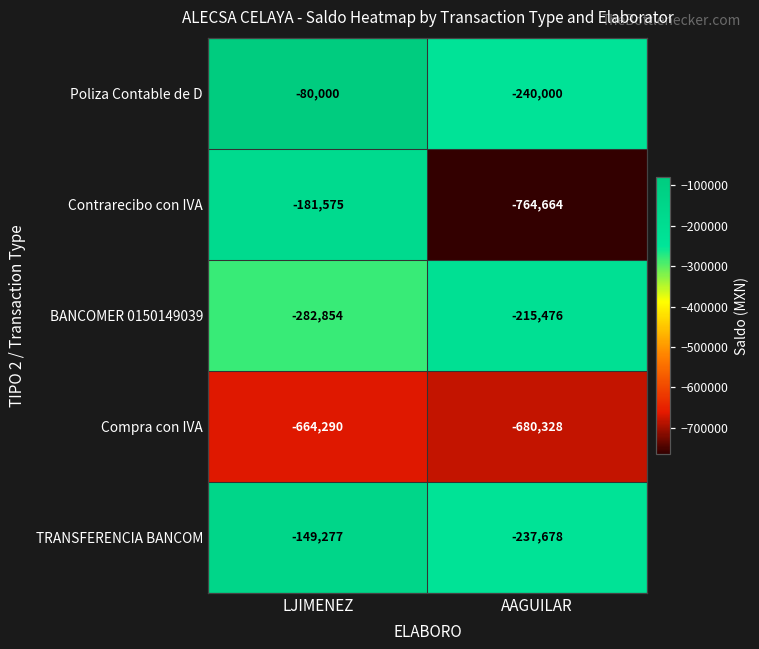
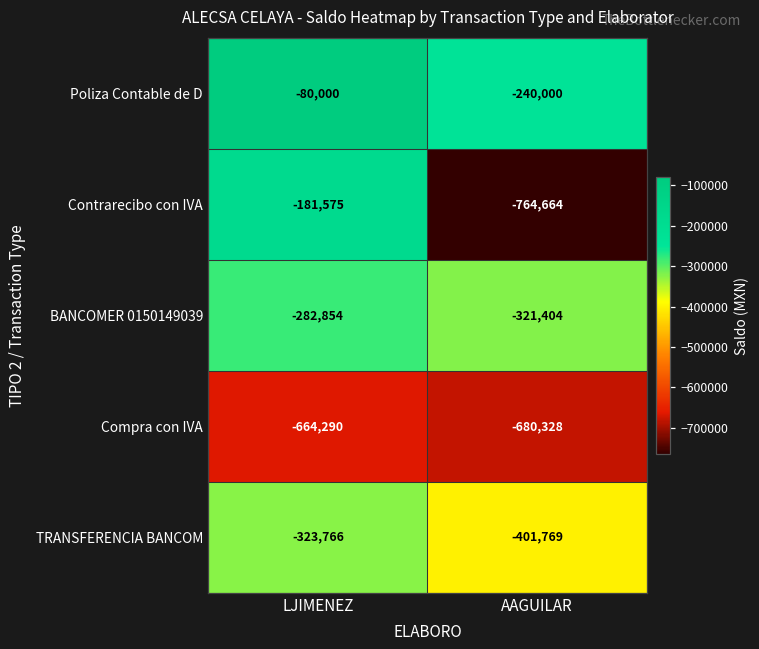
  {
    "Poliza Contable de D": {
      "LJIMENEZ": "-80,000",
      "AAGUILAR": "-240,000"
    },
    "Contrarecibo con IVA": {
      "LJIMENEZ": "-181,575",
      "AAGUILAR": "-764,664"
    },
    "BANCOMER 0150149039": {
      "LJIMENEZ": "-282,854",
-     "AAGUILAR": "-215,476"
+     "AAGUILAR": "-321,404"
    },
    "Compra con IVA": {
      "LJIMENEZ": "-664,290",
      "AAGUILAR": "-680,328"
    },
    "TRANSFERENCIA BANCOM": {
-     "LJIMENEZ": "-149,277",
-     "AAGUILAR": "-237,678"
+     "LJIMENEZ": "-323,766",
+     "AAGUILAR": "-401,769"
    }
  }
